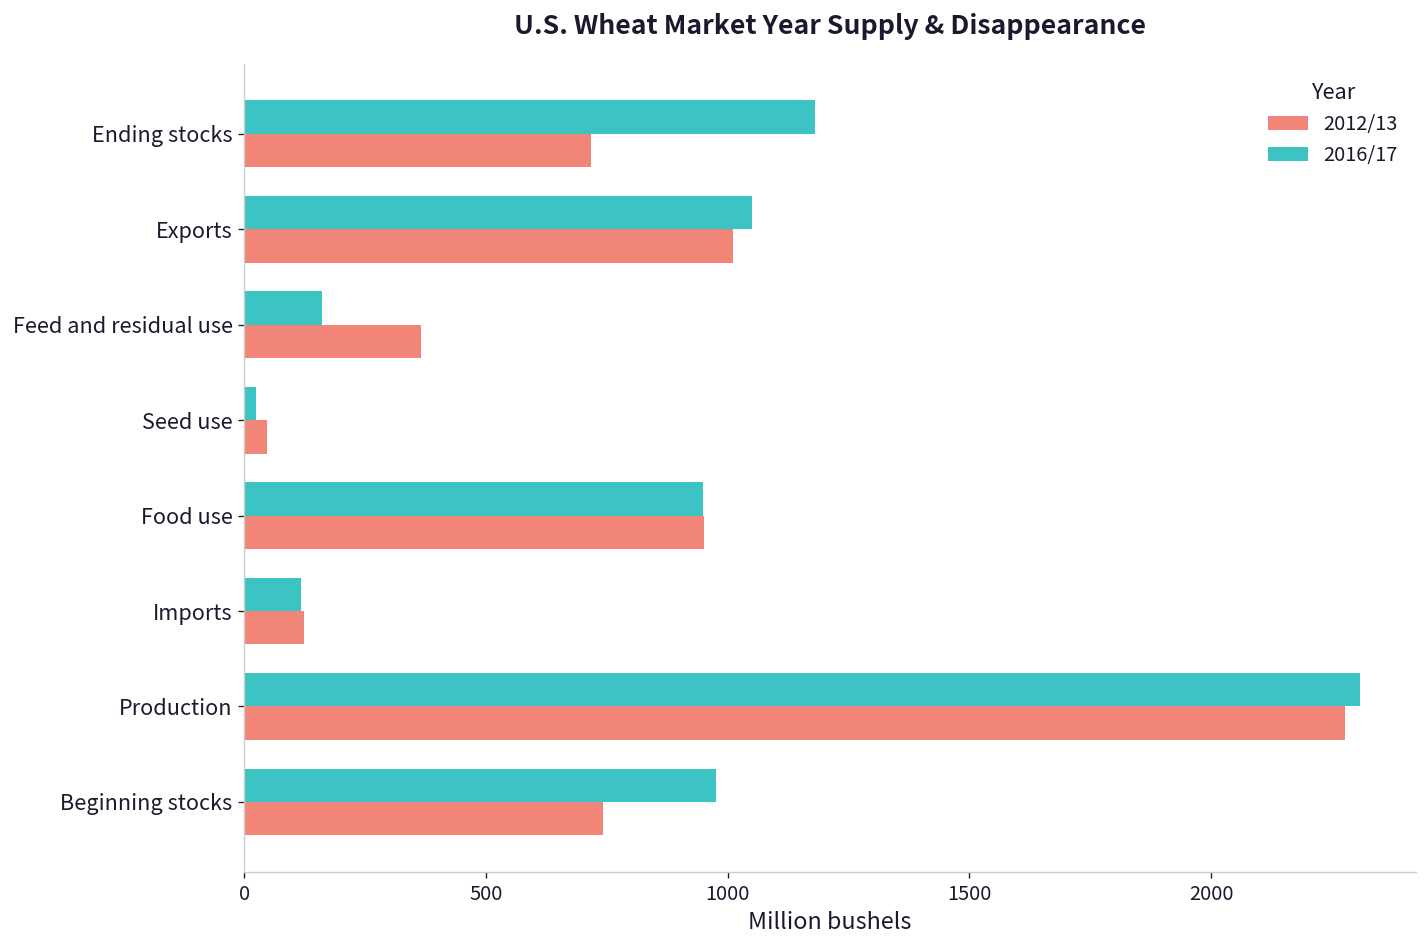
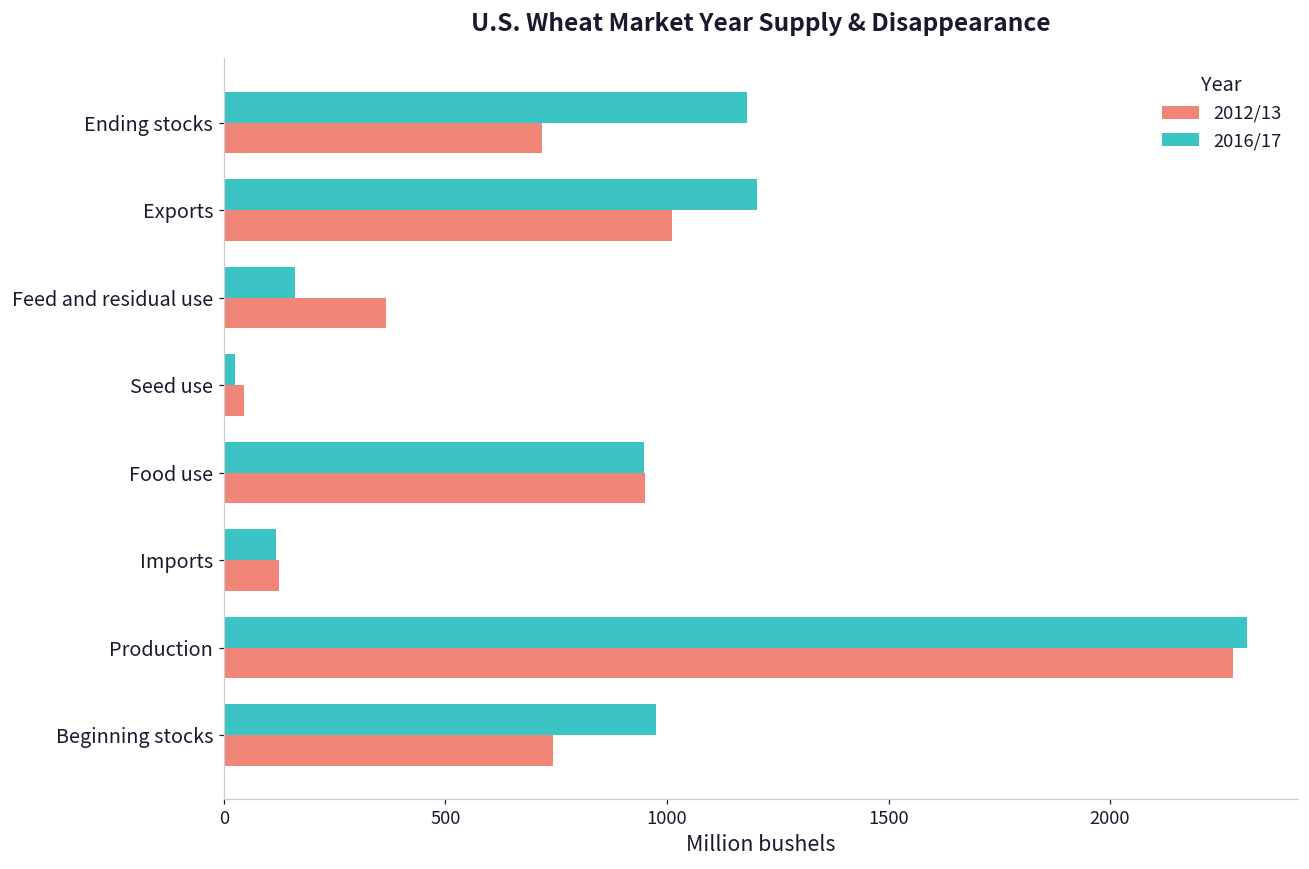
  {
    "2012/13": {
      "Ending stocks": 720,
      "Exports": 1010,
      "Feed and residual use": 370,
      "Seed use": 50,
      "Food use": 950,
      "Imports": 120,
      "Production": 2280,
      "Beginning stocks": 740
    },
    "2016/17": {
      "Ending stocks": 1180,
-     "Exports": 1050,
+     "Exports": 1200,
      "Feed and residual use": 160,
      "Seed use": 20,
      "Food use": 950,
      "Imports": 120,
      "Production": 2310,
      "Beginning stocks": 980
    }
  }
